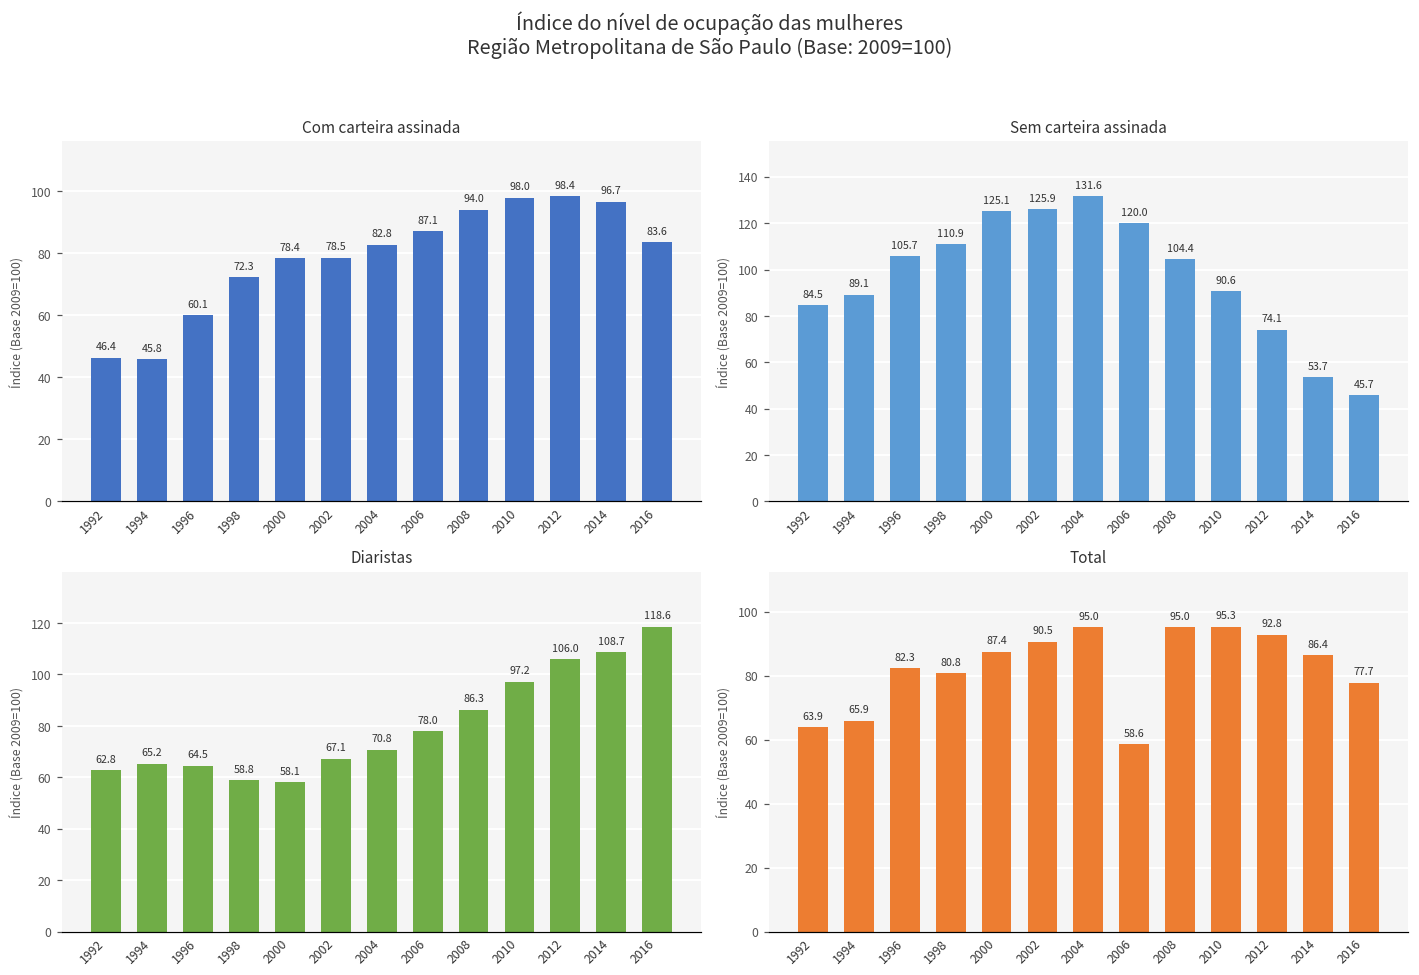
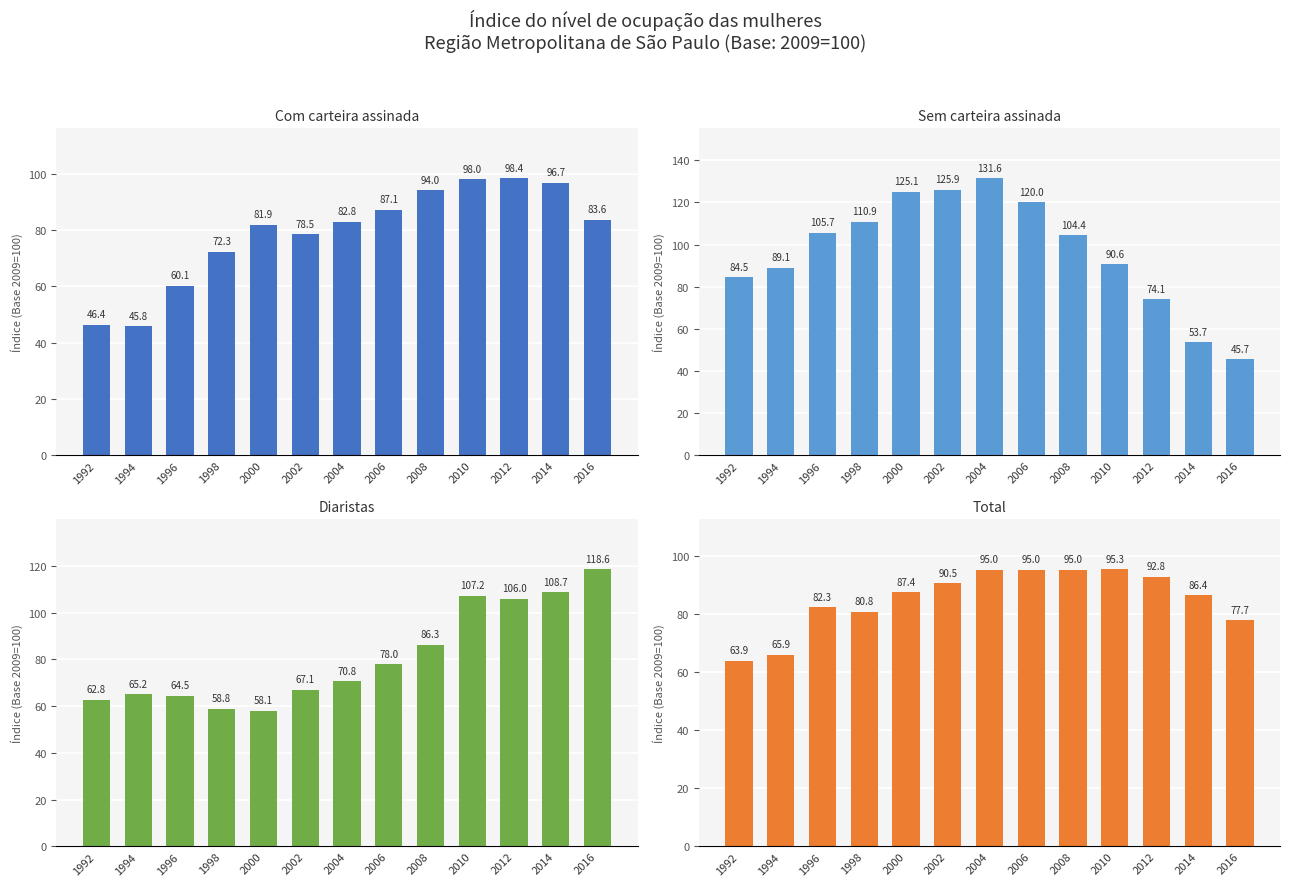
  {
    "Com carteira assinada": {
      "1992": 46.4,
      "1994": 45.8,
      "1996": 60.1,
      "1998": 72.3,
-     "2000": 78.4,
+     "2000": 81.9,
      "2002": 78.5,
      "2004": 82.8,
      "2006": 87.1,
      "2008": 94.0,
      "2010": 98.0,
      "2012": 98.4,
      "2014": 96.7,
      "2016": 83.6
    },
    "Sem carteira assinada": {
      "1992": 84.5,
      "1994": 89.1,
      "1996": 105.7,
      "1998": 110.9,
      "2000": 125.1,
      "2002": 125.9,
      "2004": 131.6,
      "2006": 120.0,
      "2008": 104.4,
      "2010": 90.6,
      "2012": 74.1,
      "2014": 53.7,
      "2016": 45.7
    },
    "Diaristas": {
      "1992": 62.8,
      "1994": 65.2,
      "1996": 64.5,
      "1998": 58.8,
      "2000": 58.1,
      "2002": 67.1,
      "2004": 70.8,
      "2006": 78.0,
      "2008": 86.3,
-     "2010": 97.2,
+     "2010": 107.2,
      "2012": 106.0,
      "2014": 108.7,
      "2016": 118.6
    },
    "Total": {
      "1992": 63.9,
      "1994": 65.9,
      "1996": 82.3,
      "1998": 80.8,
      "2000": 87.4,
      "2002": 90.5,
      "2004": 95.0,
-     "2006": 58.6,
+     "2006": 95.0,
      "2008": 95.0,
      "2010": 95.3,
      "2012": 92.8,
      "2014": 86.4,
      "2016": 77.7
    }
  }
